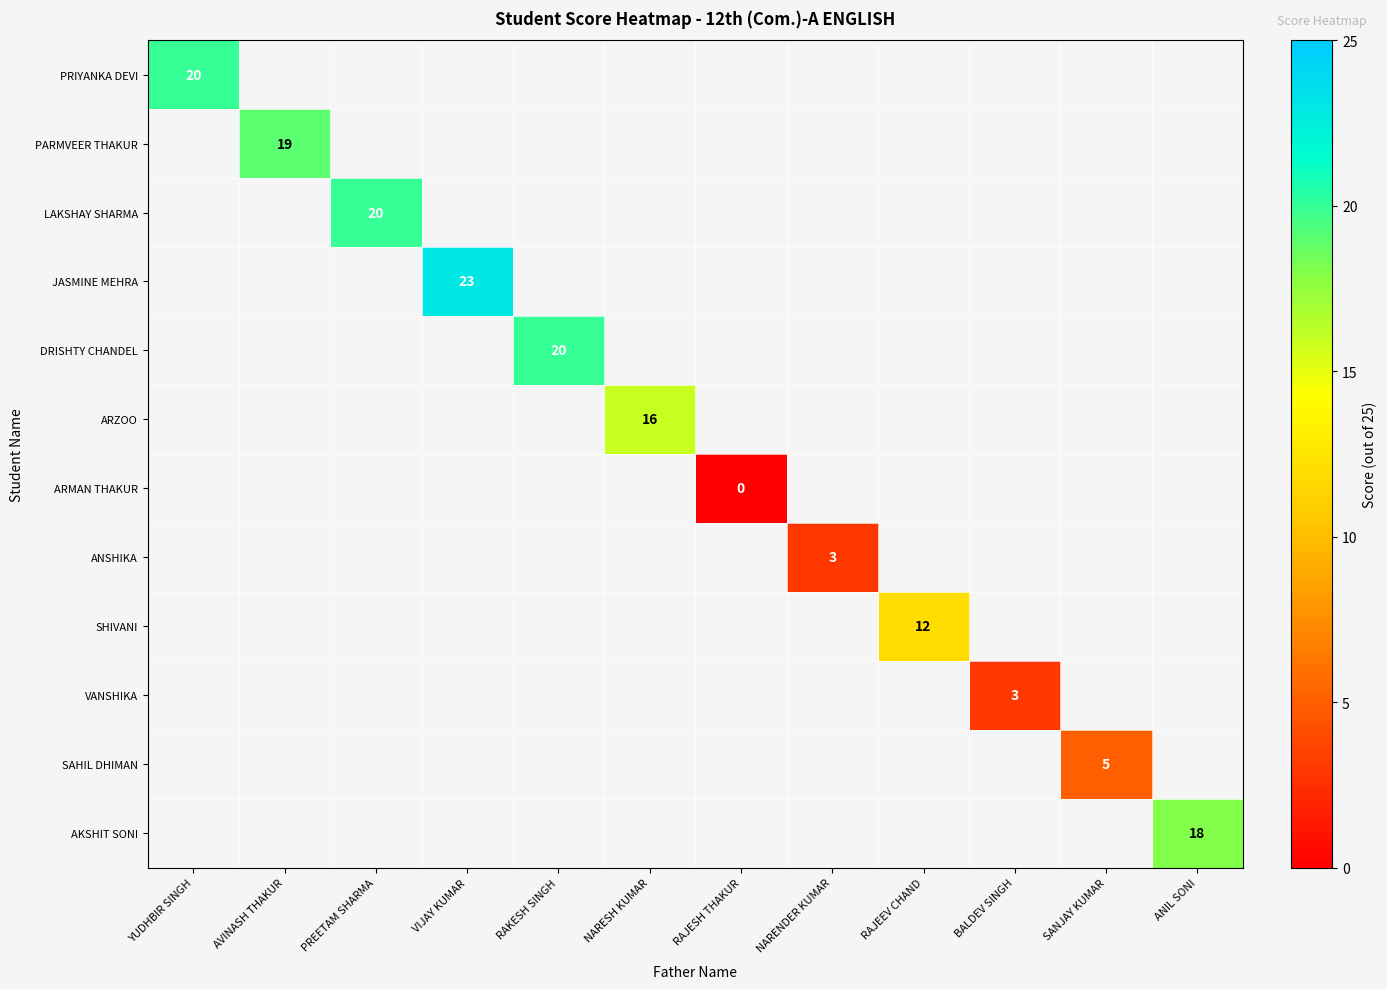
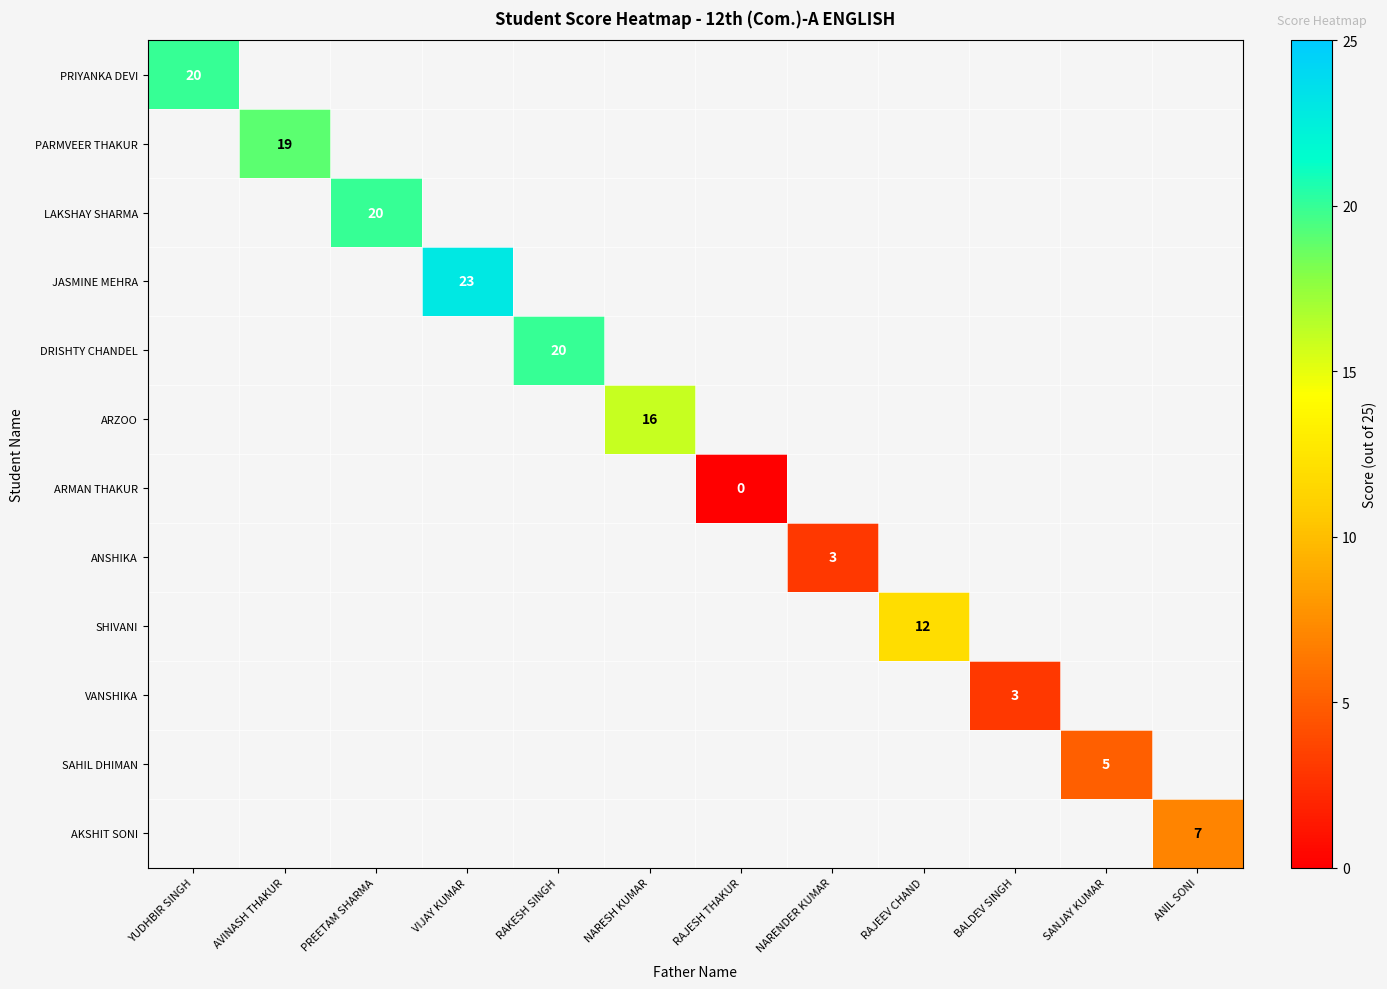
  {
    "PRIYANKA DEVI": {
      "YUDHBIR SINGH": 20
    },
    "PARMVEER THAKUR": {
      "AVINASH THAKUR": 19
    },
    "LAKSHAY SHARMA": {
      "PREETAM SHARMA": 20
    },
    "JASMINE MEHRA": {
      "VIJAY KUMAR": 23
    },
    "DRISHTY CHANDEL": {
      "RAKESH SINGH": 20
    },
    "ARZOO": {
      "NARESH KUMAR": 16
    },
    "ARMAN THAKUR": {
      "RAJESH THAKUR": 0
    },
    "ANSHIKA": {
      "NARENDER KUMAR": 3
    },
    "SHIVANI": {
      "RAJEEV CHAND": 12
    },
    "VANSHIKA": {
      "BALDEV SINGH": 3
    },
    "SAHIL DHIMAN": {
      "SANJAY KUMAR": 5
    },
    "AKSHIT SONI": {
-     "ANIL SONI": 18
+     "ANIL SONI": 7
    }
  }
